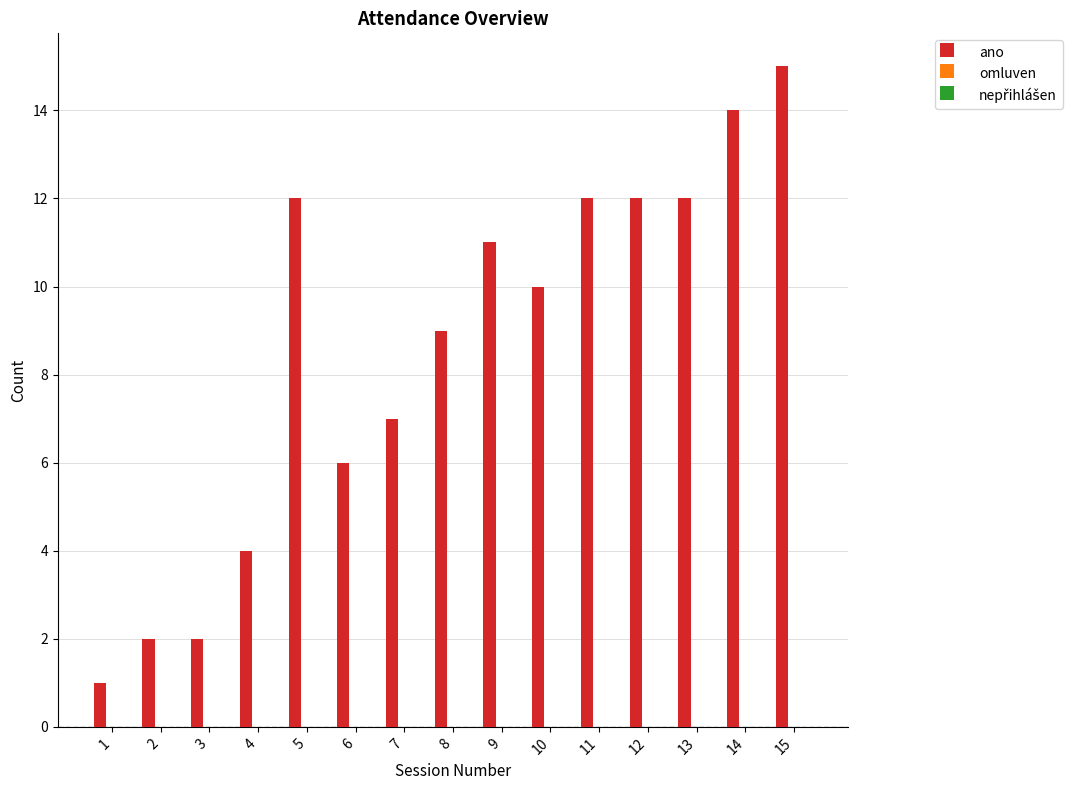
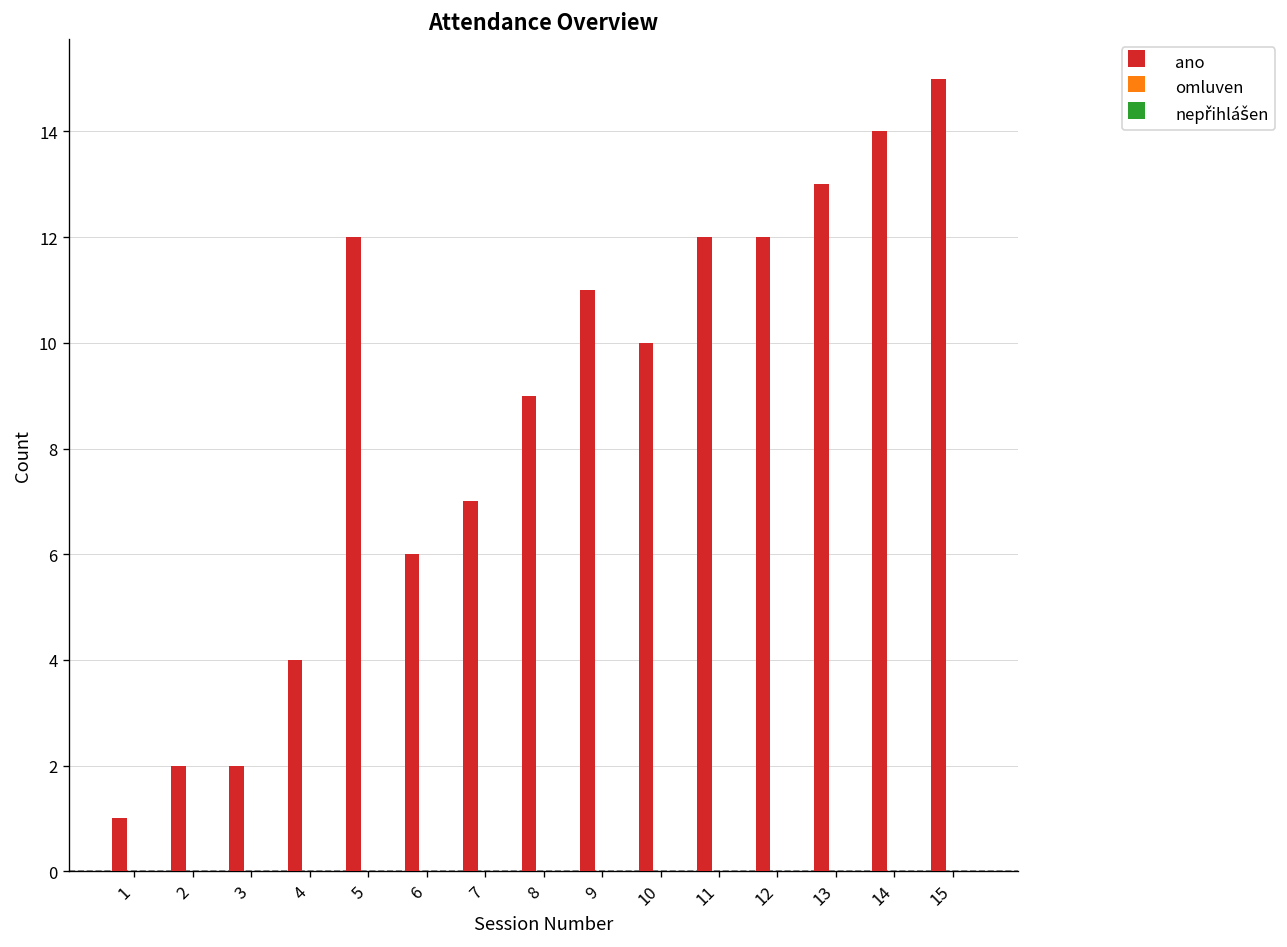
  {
    "ano": {
      "1": 1,
      "2": 2,
      "3": 2,
      "4": 4,
      "5": 12,
      "6": 6,
      "7": 7,
      "8": 9,
      "9": 11,
      "10": 10,
      "11": 12,
      "12": 12,
-     "13": 12,
+     "13": 13,
      "14": 14,
      "15": 15
    },
    "omluven": {
      "1": 0,
      "2": 0,
      "3": 0,
      "4": 0,
      "5": 0,
      "6": 0,
      "7": 0,
      "8": 0,
      "9": 0,
      "10": 0,
      "11": 0,
      "12": 0,
      "13": 0,
      "14": 0,
      "15": 0
    },
    "nepřihlášen": {
      "1": 0,
      "2": 0,
      "3": 0,
      "4": 0,
      "5": 0,
      "6": 0,
      "7": 0,
      "8": 0,
      "9": 0,
      "10": 0,
      "11": 0,
      "12": 0,
      "13": 0,
      "14": 0,
      "15": 0
    }
  }
